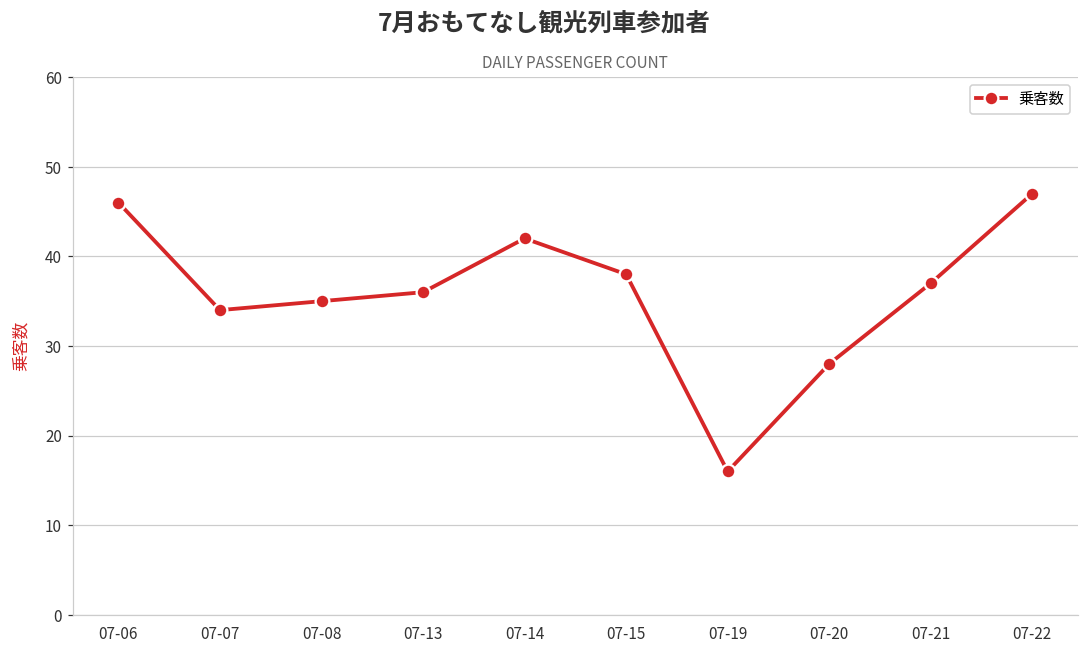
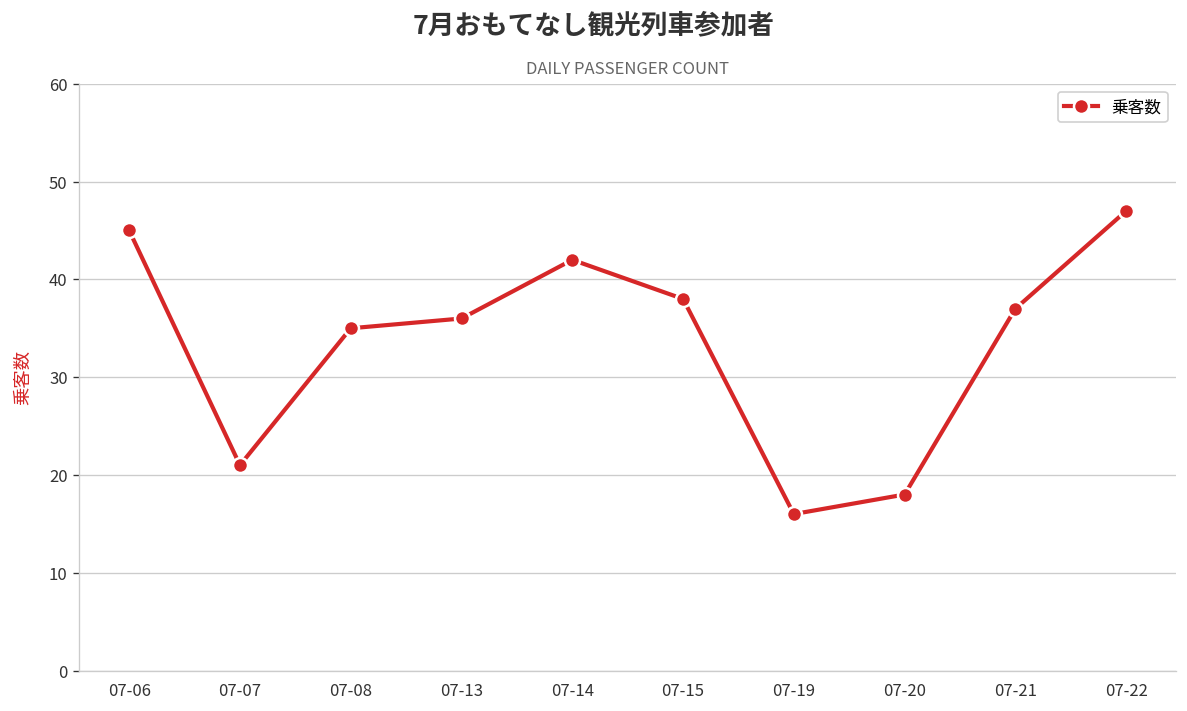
  {
-   "07-06": 46,
-   "07-07": 34,
+   "07-06": 45,
+   "07-07": 21,
    "07-08": 35,
    "07-13": 36,
    "07-14": 42,
    "07-15": 38,
    "07-19": 16,
-   "07-20": 28,
+   "07-20": 18,
    "07-21": 37,
    "07-22": 47
  }
